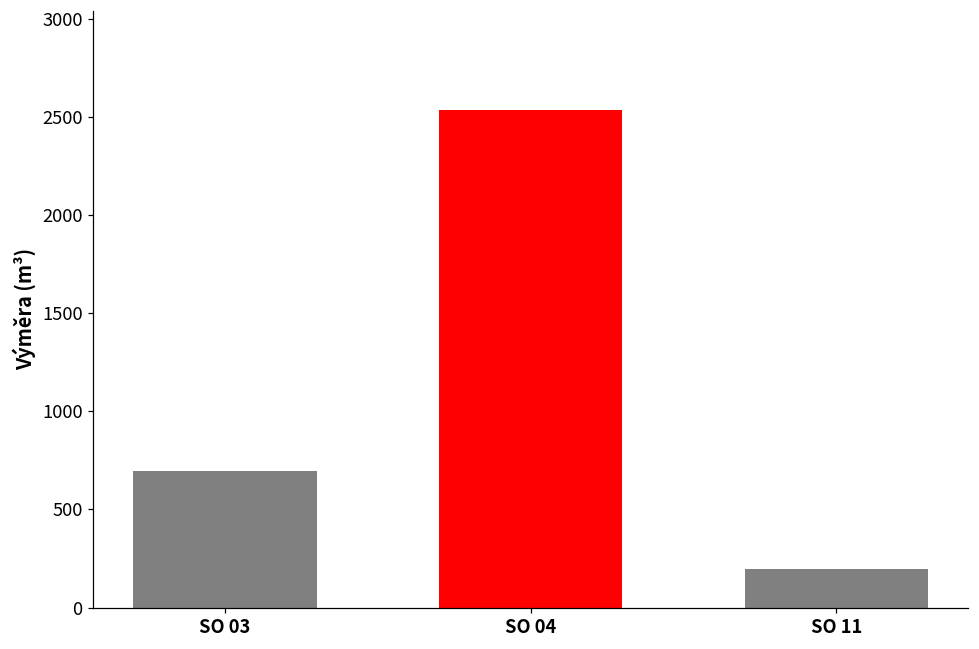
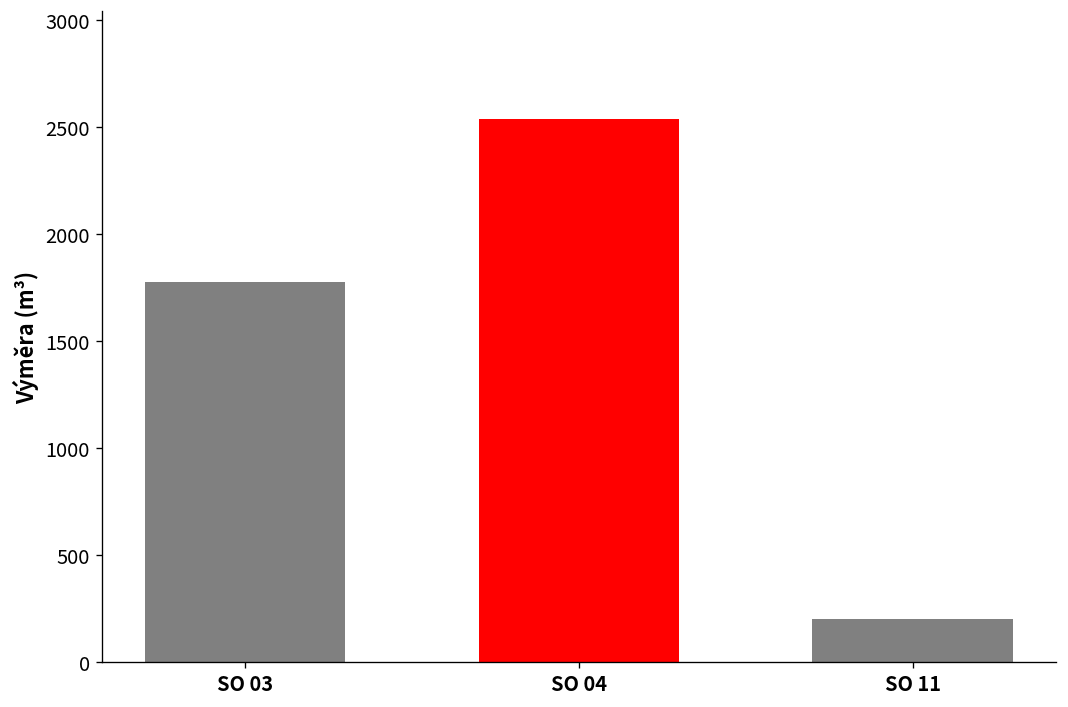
  {
-   "SO 03": 700,
+   "SO 03": 1780,
    "SO 04": 2540,
    "SO 11": 200
  }
